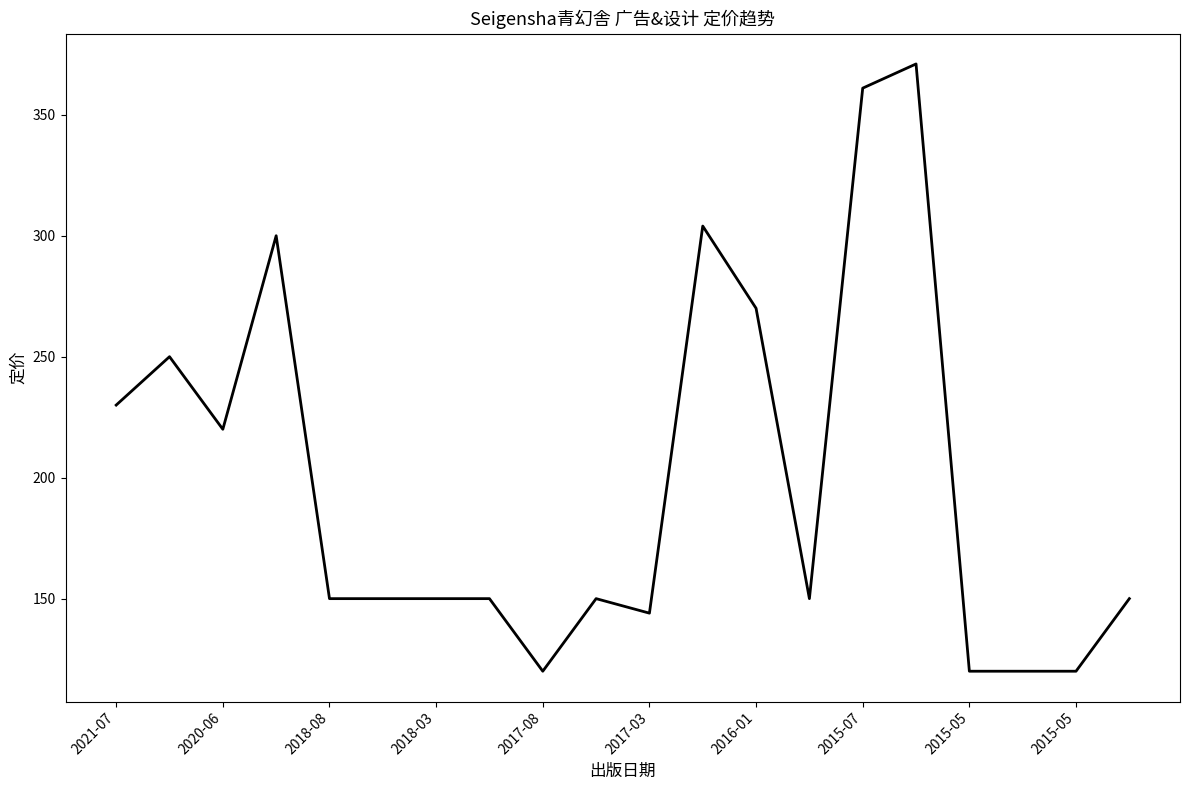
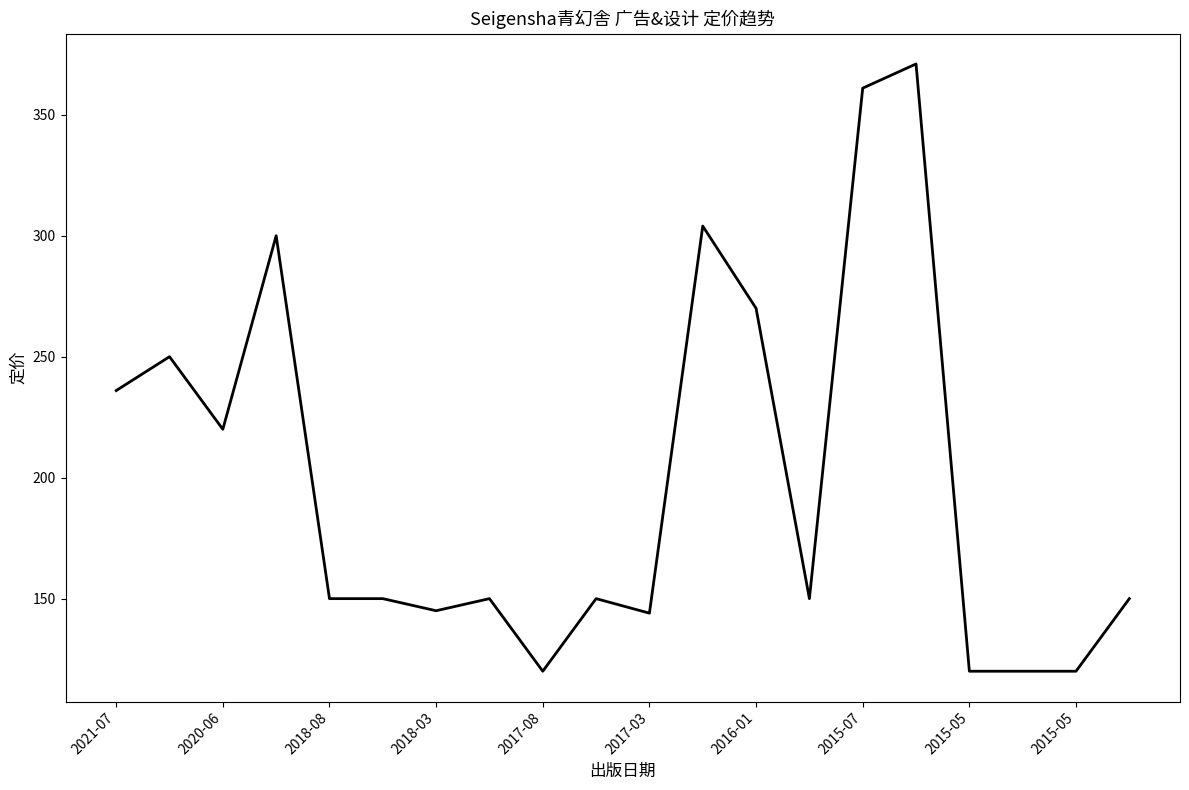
  {
-   "2021-07": 230,
+   "2021-07": 236,
    "2020-06": 220,
    "2018-08": 150,
-   "2018-03": 150,
+   "2018-03": 145,
    "2017-08": 120,
    "2017-03": 144,
    "2016-01": 270
  }
